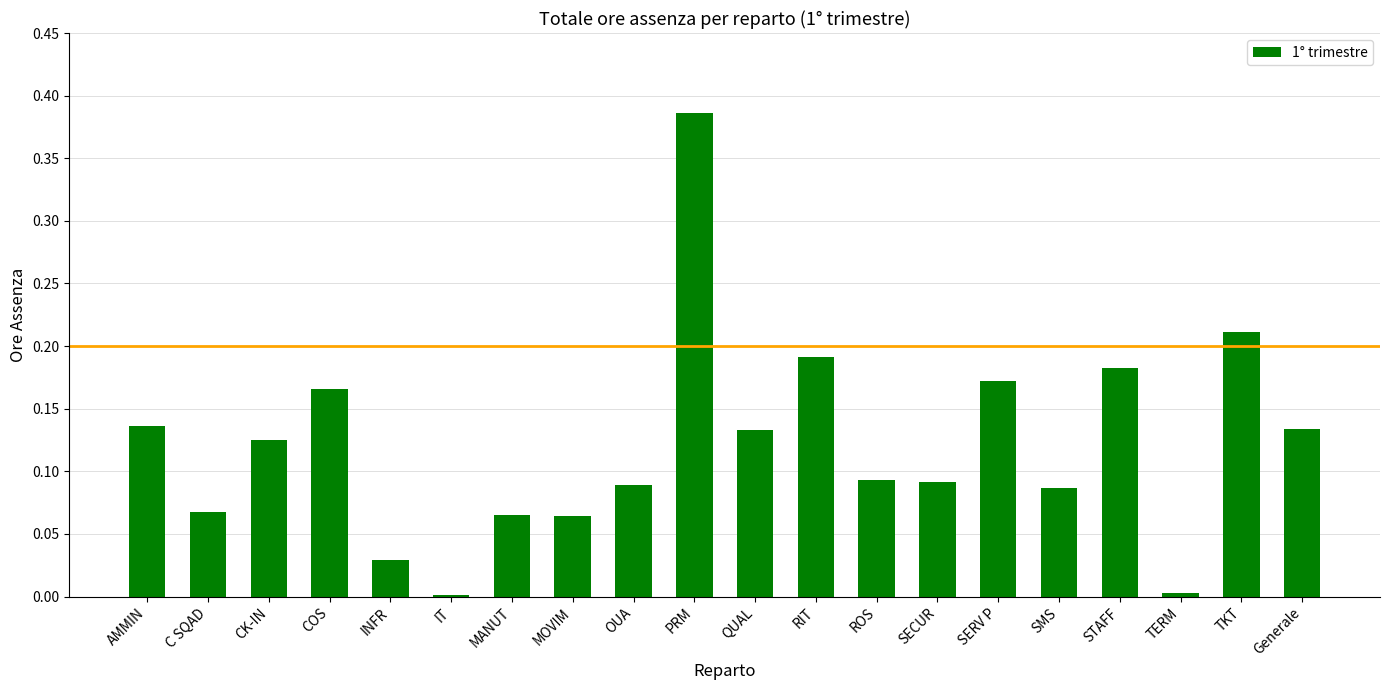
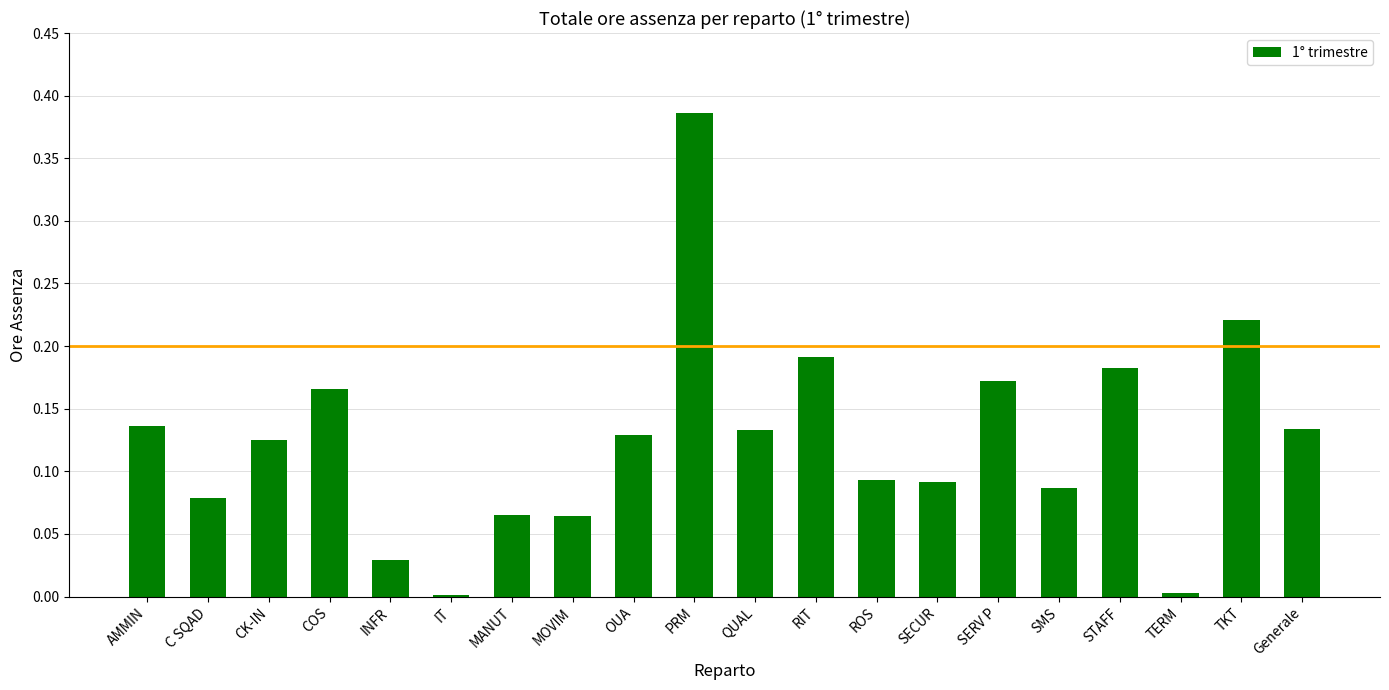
  {
    "AMMIN": 0.136,
-   "C SQAD": 0.068,
+   "C SQAD": 0.079,
    "CK-IN": 0.125,
    "COS": 0.166,
    "INFR": 0.029,
    "MANUT": 0.065,
    "MOVIM": 0.064,
-   "OUA": 0.089,
+   "OUA": 0.129,
    "PRM": 0.386,
    "QUAL": 0.133,
    "RIT": 0.192,
    "ROS": 0.093,
    "SECUR": 0.092,
    "SERV P": 0.172,
    "SMS": 0.086,
    "STAFF": 0.183,
    "TERM": 0.003,
-   "TKT": 0.211,
+   "TKT": 0.221,
    "Generale": 0.133
  }
